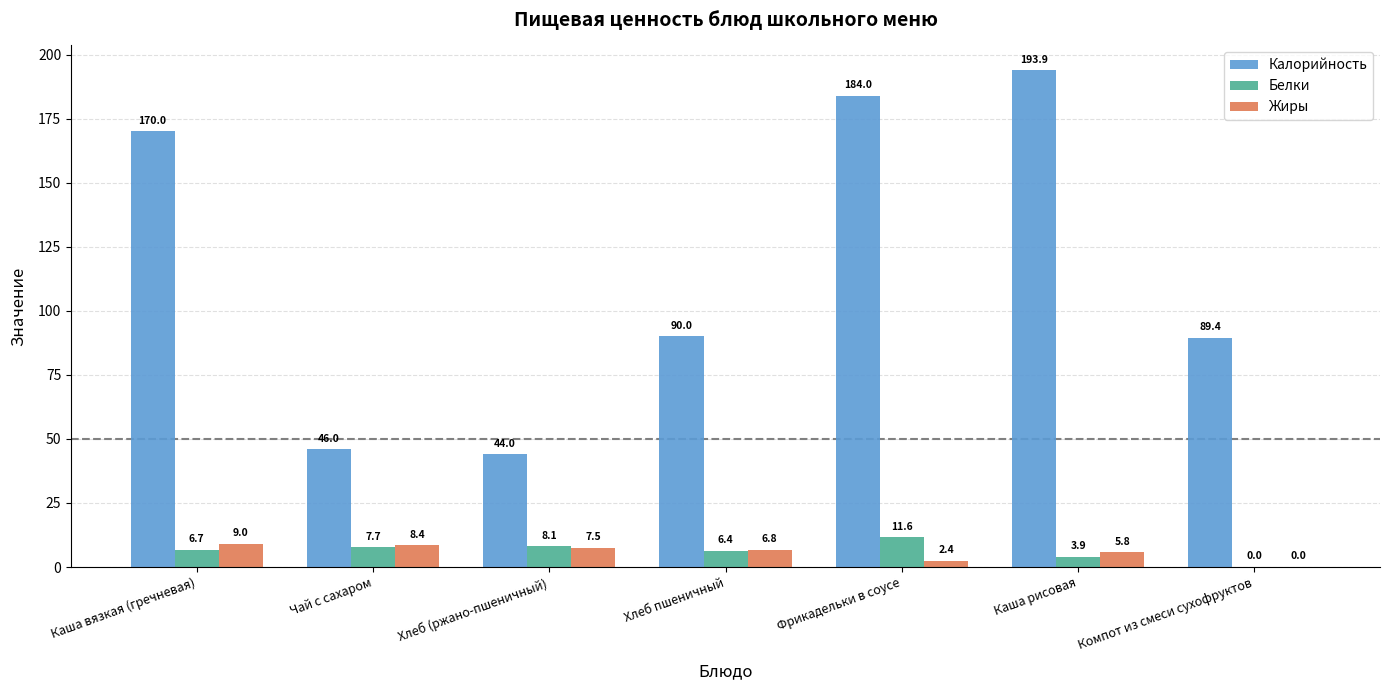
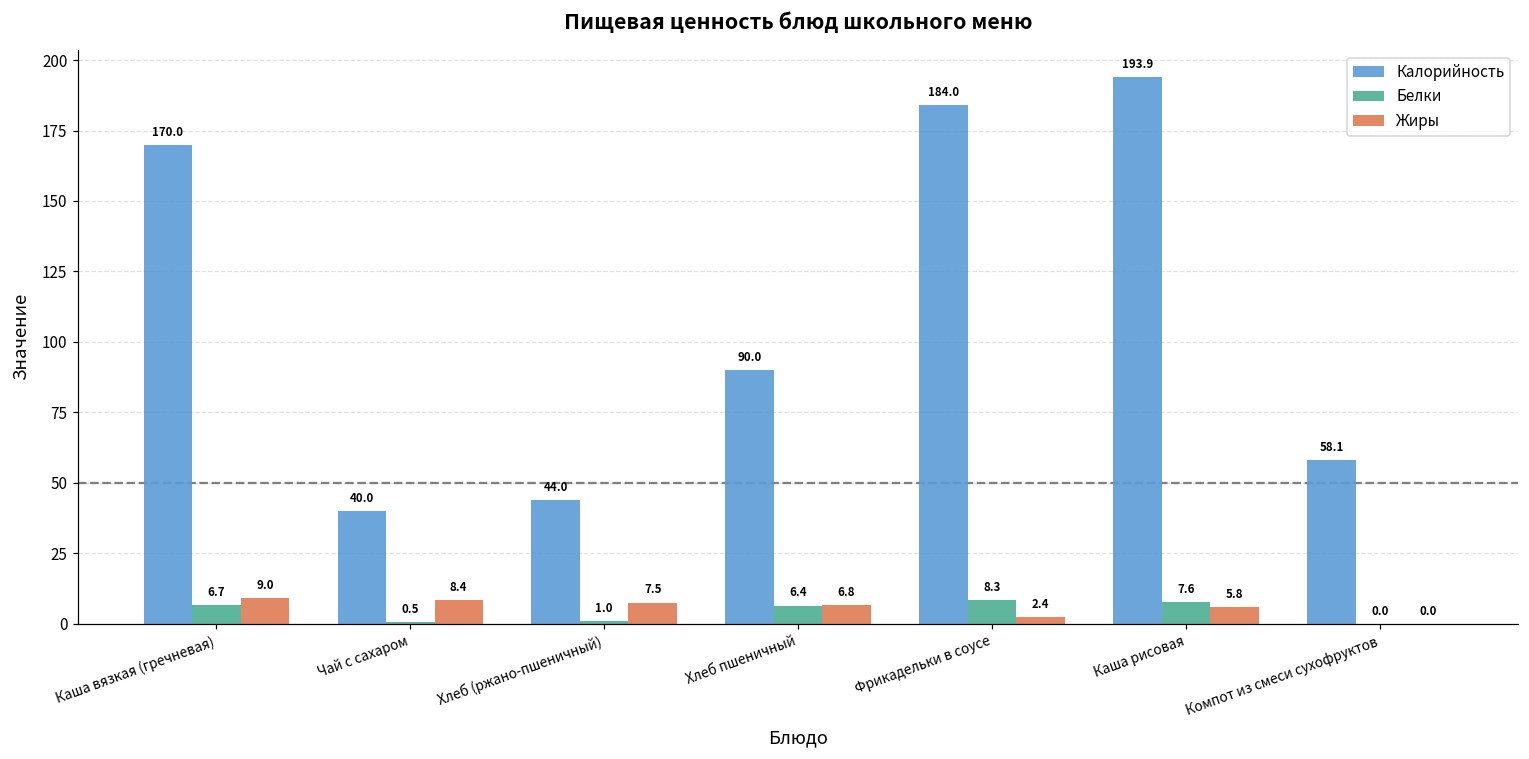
  {
    "Калорийность": {
      "Каша вязкая (гречневая)": 170.0,
-     "Чай с сахаром": 46.0,
+     "Чай с сахаром": 40.0,
      "Хлеб (ржано-пшеничный)": 44.0,
      "Хлеб пшеничный": 90.0,
      "Фрикадельки в соусе": 184.0,
      "Каша рисовая": 193.9,
-     "Компот из смеси сухофруктов": 89.4
+     "Компот из смеси сухофруктов": 58.1
    },
    "Белки": {
      "Каша вязкая (гречневая)": 6.7,
-     "Чай с сахаром": 7.7,
-     "Хлеб (ржано-пшеничный)": 8.1,
+     "Чай с сахаром": 0.5,
+     "Хлеб (ржано-пшеничный)": 1.0,
      "Хлеб пшеничный": 6.4,
-     "Фрикадельки в соусе": 11.6,
-     "Каша рисовая": 3.9,
+     "Фрикадельки в соусе": 8.3,
+     "Каша рисовая": 7.6,
      "Компот из смеси сухофруктов": 0.0
    },
    "Жиры": {
      "Каша вязкая (гречневая)": 9.0,
      "Чай с сахаром": 8.4,
      "Хлеб (ржано-пшеничный)": 7.5,
      "Хлеб пшеничный": 6.8,
      "Фрикадельки в соусе": 2.4,
      "Каша рисовая": 5.8,
      "Компот из смеси сухофруктов": 0.0
    }
  }
